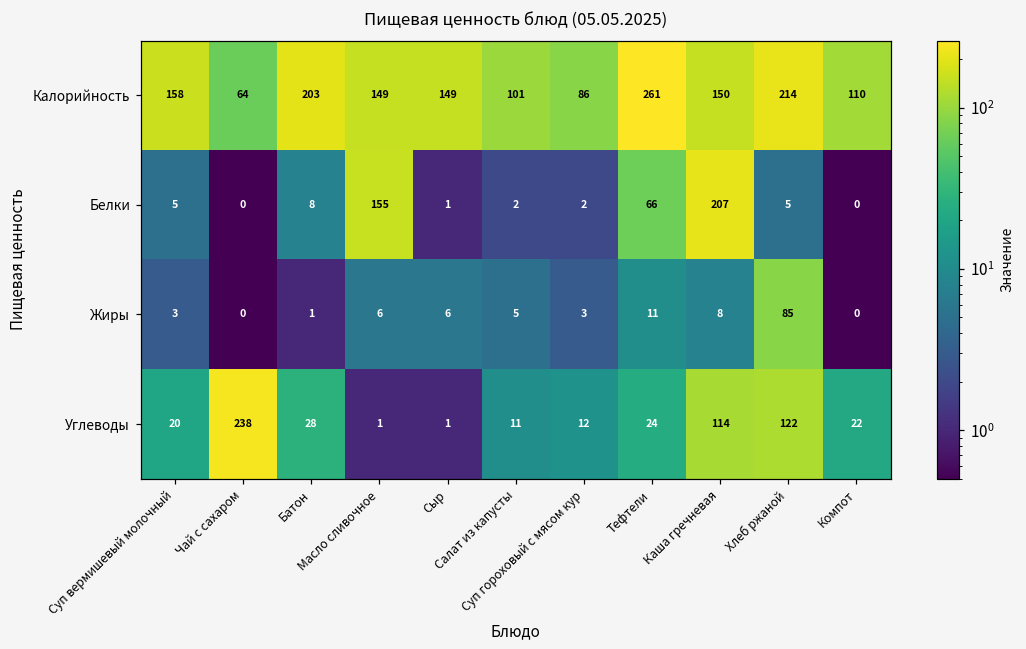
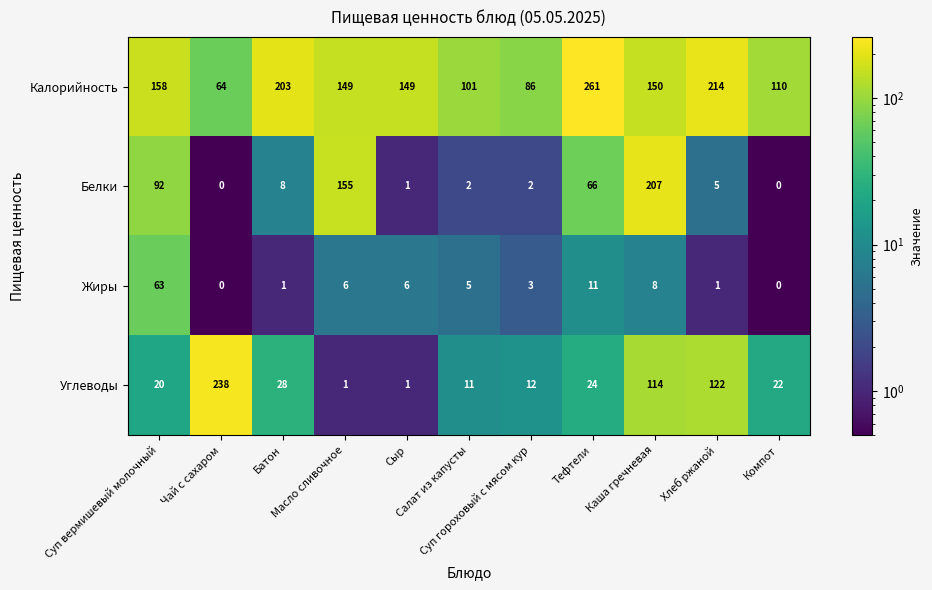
  {
    "Калорийность": {
      "Суп вермишевый молочный": 158,
      "Чай с сахаром": 64,
      "Батон": 203,
      "Масло сливочное": 149,
      "Сыр": 149,
      "Салат из капусты": 101,
      "Суп гороховый с мясом кур": 86,
      "Тефтели": 261,
      "Каша гречневая": 150,
      "Хлеб ржаной": 214,
      "Компот": 110
    },
    "Белки": {
-     "Суп вермишевый молочный": 5,
+     "Суп вермишевый молочный": 92,
      "Чай с сахаром": 0,
      "Батон": 8,
      "Масло сливочное": 155,
      "Сыр": 1,
      "Салат из капусты": 2,
      "Суп гороховый с мясом кур": 2,
      "Тефтели": 66,
      "Каша гречневая": 207,
      "Хлеб ржаной": 5,
      "Компот": 0
    },
    "Жиры": {
-     "Суп вермишевый молочный": 3,
+     "Суп вермишевый молочный": 63,
      "Чай с сахаром": 0,
      "Батон": 1,
      "Масло сливочное": 6,
      "Сыр": 6,
      "Салат из капусты": 5,
      "Суп гороховый с мясом кур": 3,
      "Тефтели": 11,
      "Каша гречневая": 8,
-     "Хлеб ржаной": 85,
+     "Хлеб ржаной": 1,
      "Компот": 0
    },
    "Углеводы": {
      "Суп вермишевый молочный": 20,
      "Чай с сахаром": 238,
      "Батон": 28,
      "Масло сливочное": 1,
      "Сыр": 1,
      "Салат из капусты": 11,
      "Суп гороховый с мясом кур": 12,
      "Тефтели": 24,
      "Каша гречневая": 114,
      "Хлеб ржаной": 122,
      "Компот": 22
    }
  }
